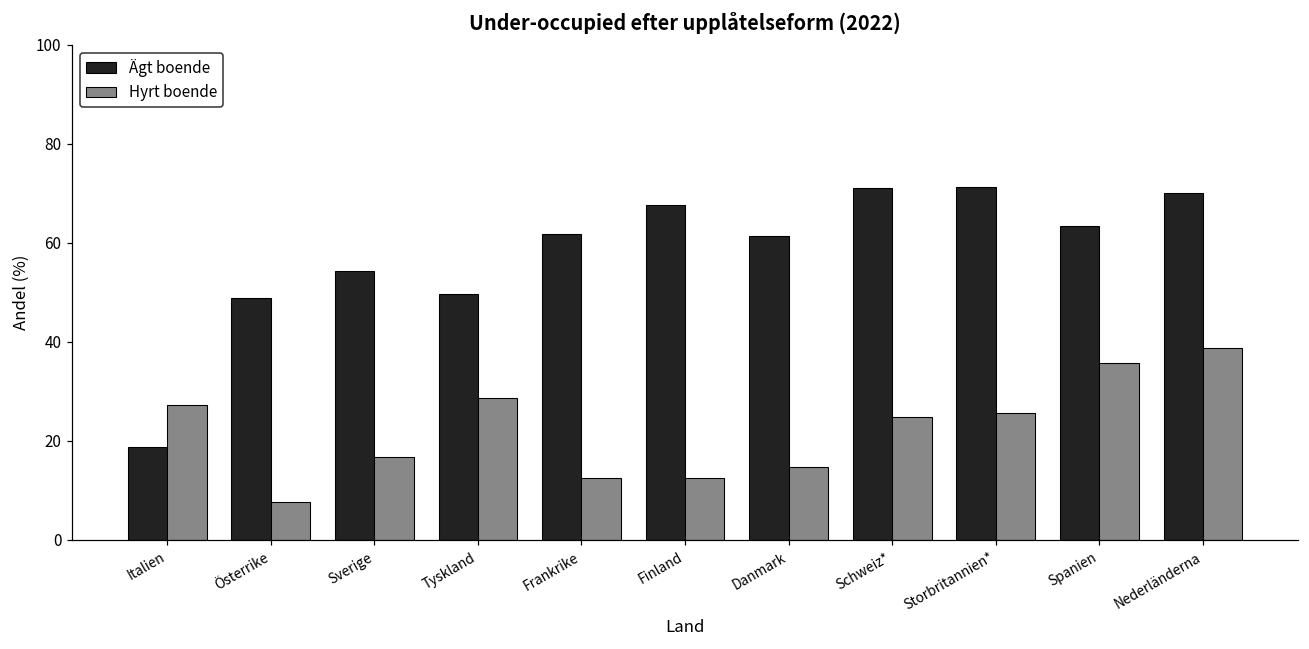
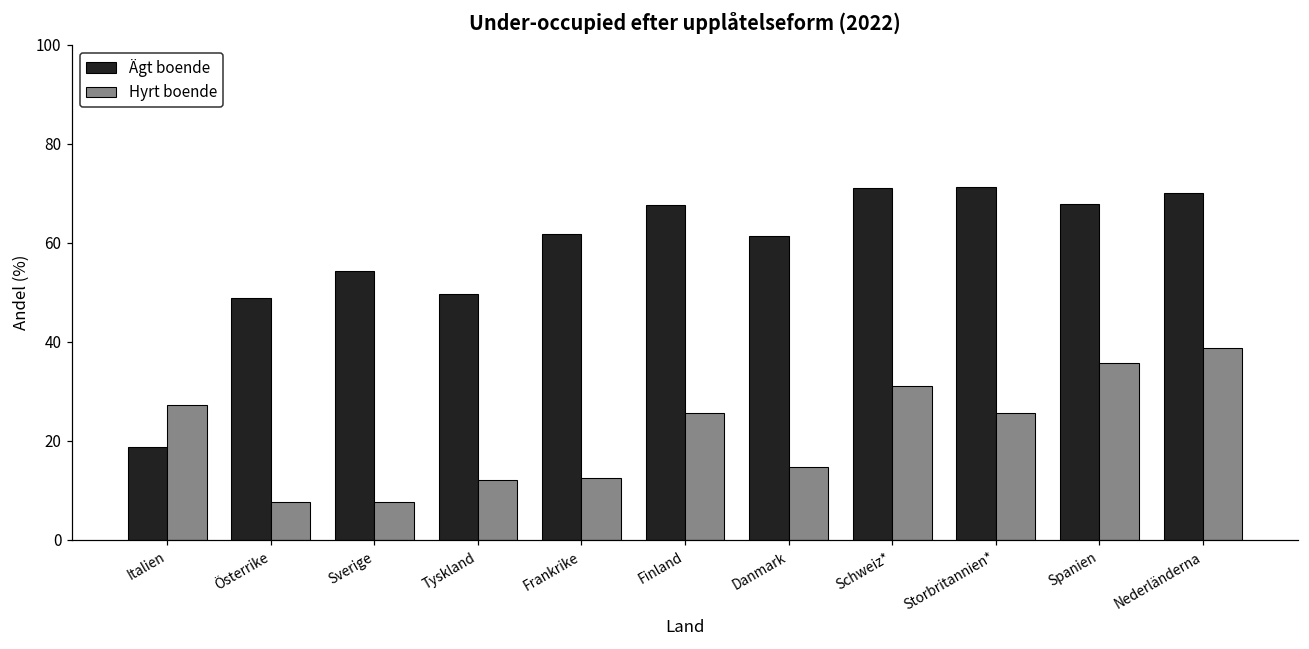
  {
    "Ägt boende": {
      "Italien": 19,
      "Österrike": 49,
      "Sverige": 54,
      "Tyskland": 50,
      "Frankrike": 62,
      "Finland": 68,
      "Danmark": 61,
      "Schweiz*": 71,
      "Storbritannien*": 71,
-     "Spanien": 63,
+     "Spanien": 68,
      "Nederländerna": 70
    },
    "Hyrt boende": {
      "Italien": 27,
      "Österrike": 8,
-     "Sverige": 17,
-     "Tyskland": 29,
+     "Sverige": 8,
+     "Tyskland": 12,
      "Frankrike": 13,
-     "Finland": 13,
+     "Finland": 26,
      "Danmark": 15,
-     "Schweiz*": 25,
+     "Schweiz*": 31,
      "Storbritannien*": 26,
      "Spanien": 36,
      "Nederländerna": 39
    }
  }
